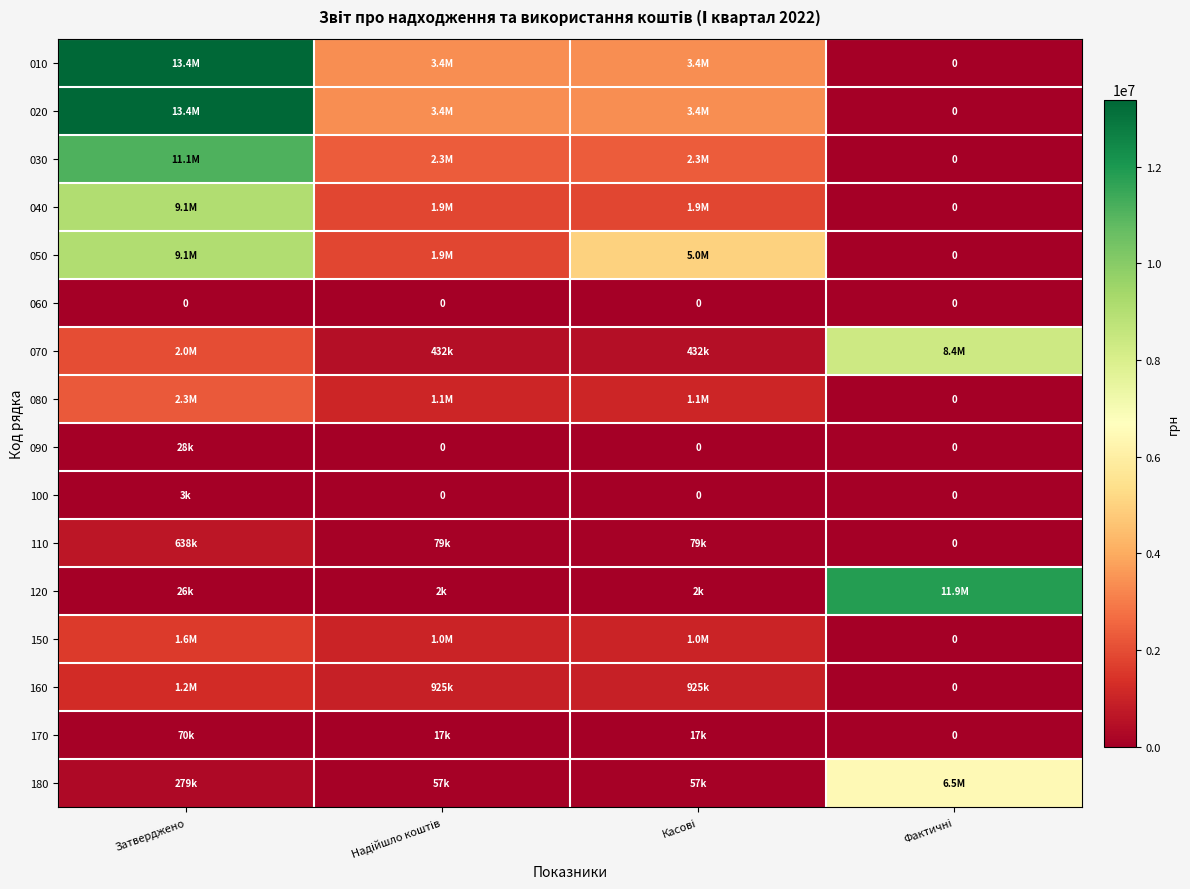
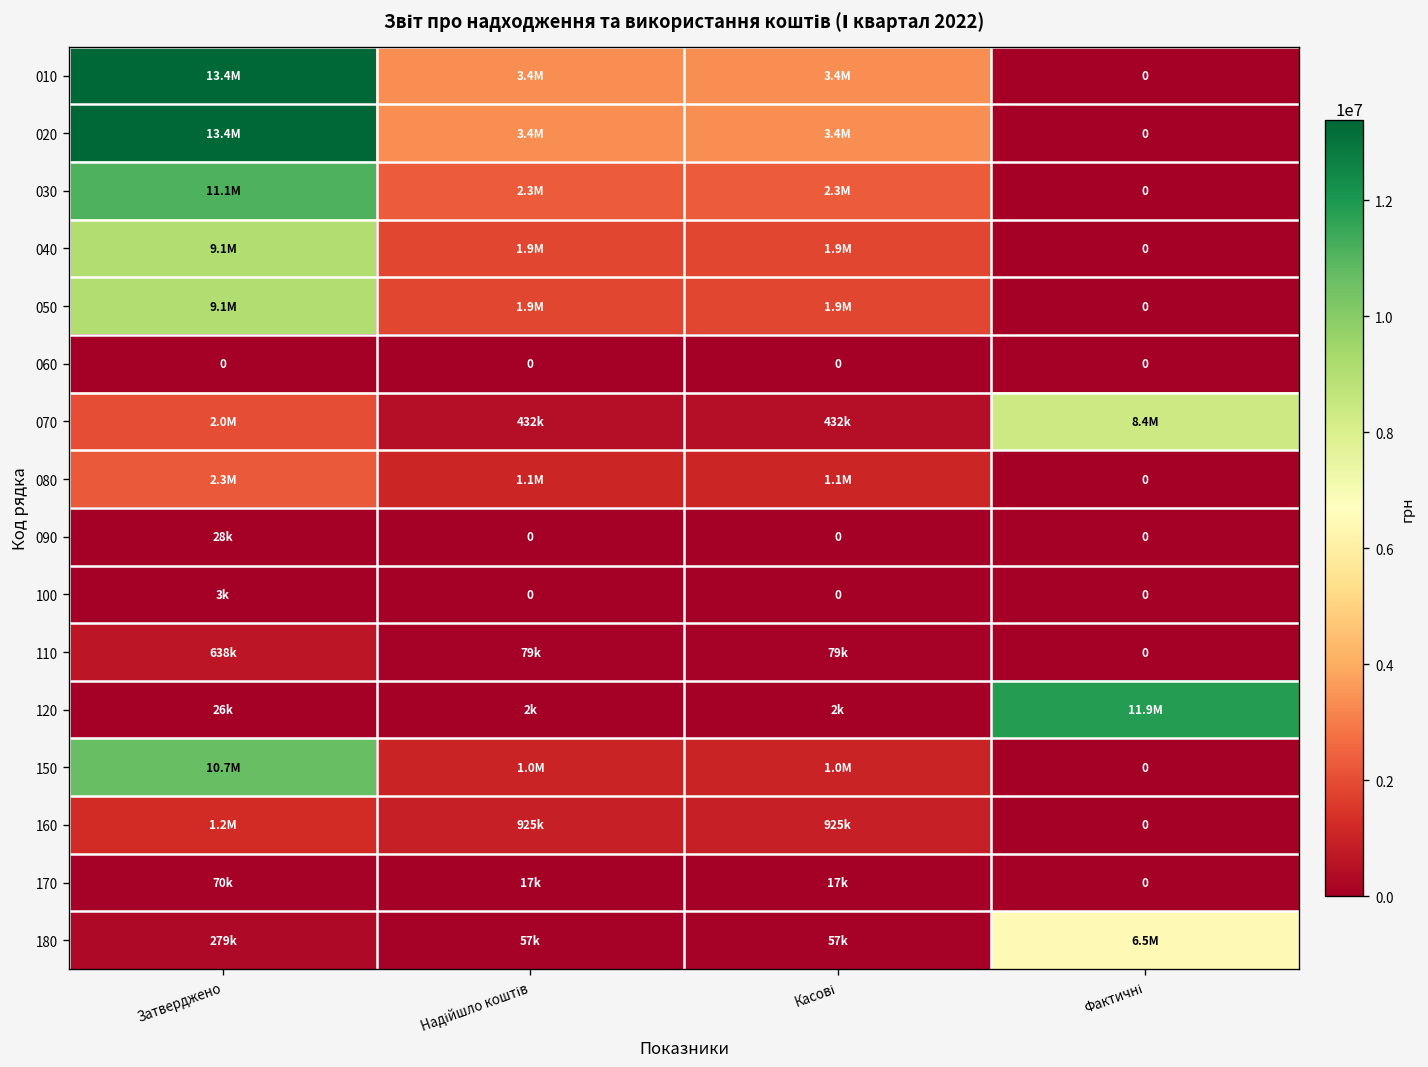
  {
    "010": {
      "Затверджено": "13.4M",
      "Надійшло коштів": "3.4M",
      "Касові": "3.4M",
      "Фактичні": "0"
    },
    "020": {
      "Затверджено": "13.4M",
      "Надійшло коштів": "3.4M",
      "Касові": "3.4M",
      "Фактичні": "0"
    },
    "030": {
      "Затверджено": "11.1M",
      "Надійшло коштів": "2.3M",
      "Касові": "2.3M",
      "Фактичні": "0"
    },
    "040": {
      "Затверджено": "9.1M",
      "Надійшло коштів": "1.9M",
      "Касові": "1.9M",
      "Фактичні": "0"
    },
    "050": {
      "Затверджено": "9.1M",
      "Надійшло коштів": "1.9M",
-     "Касові": "5.0M",
+     "Касові": "1.9M",
      "Фактичні": "0"
    },
    "060": {
      "Затверджено": "0",
      "Надійшло коштів": "0",
      "Касові": "0",
      "Фактичні": "0"
    },
    "070": {
      "Затверджено": "2.0M",
      "Надійшло коштів": "432k",
      "Касові": "432k",
      "Фактичні": "8.4M"
    },
    "080": {
      "Затверджено": "2.3M",
      "Надійшло коштів": "1.1M",
      "Касові": "1.1M",
      "Фактичні": "0"
    },
    "090": {
      "Затверджено": "28k",
      "Надійшло коштів": "0",
      "Касові": "0",
      "Фактичні": "0"
    },
    "100": {
      "Затверджено": "3k",
      "Надійшло коштів": "0",
      "Касові": "0",
      "Фактичні": "0"
    },
    "110": {
      "Затверджено": "638k",
      "Надійшло коштів": "79k",
      "Касові": "79k",
      "Фактичні": "0"
    },
    "120": {
      "Затверджено": "26k",
      "Надійшло коштів": "2k",
      "Касові": "2k",
      "Фактичні": "11.9M"
    },
    "150": {
-     "Затверджено": "1.6M",
+     "Затверджено": "10.7M",
      "Надійшло коштів": "1.0M",
      "Касові": "1.0M",
      "Фактичні": "0"
    },
    "160": {
      "Затверджено": "1.2M",
      "Надійшло коштів": "925k",
      "Касові": "925k",
      "Фактичні": "0"
    },
    "170": {
      "Затверджено": "70k",
      "Надійшло коштів": "17k",
      "Касові": "17k",
      "Фактичні": "0"
    },
    "180": {
      "Затверджено": "279k",
      "Надійшло коштів": "57k",
      "Касові": "57k",
      "Фактичні": "6.5M"
    }
  }
